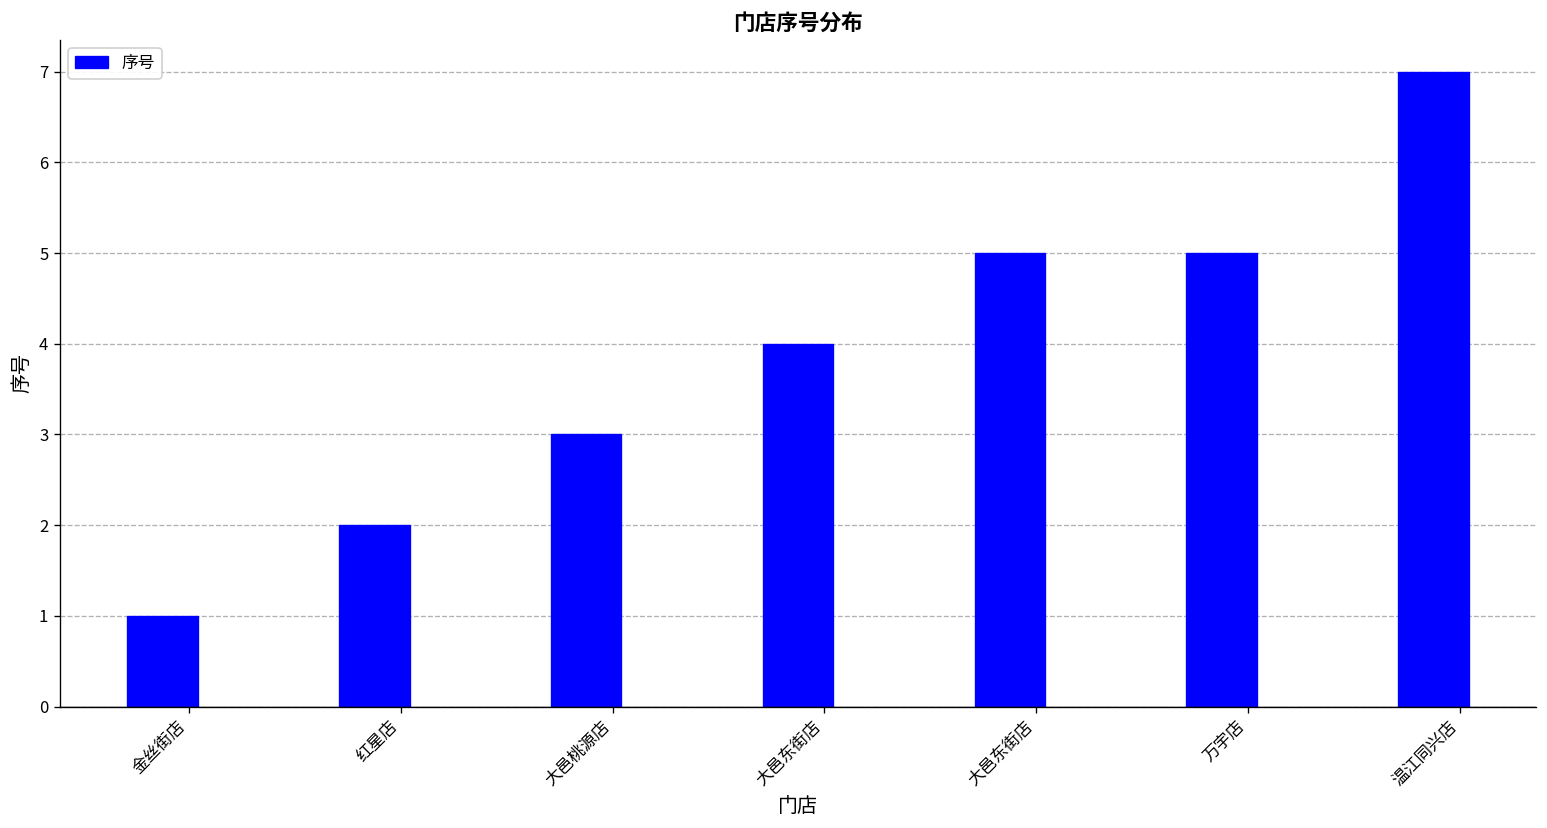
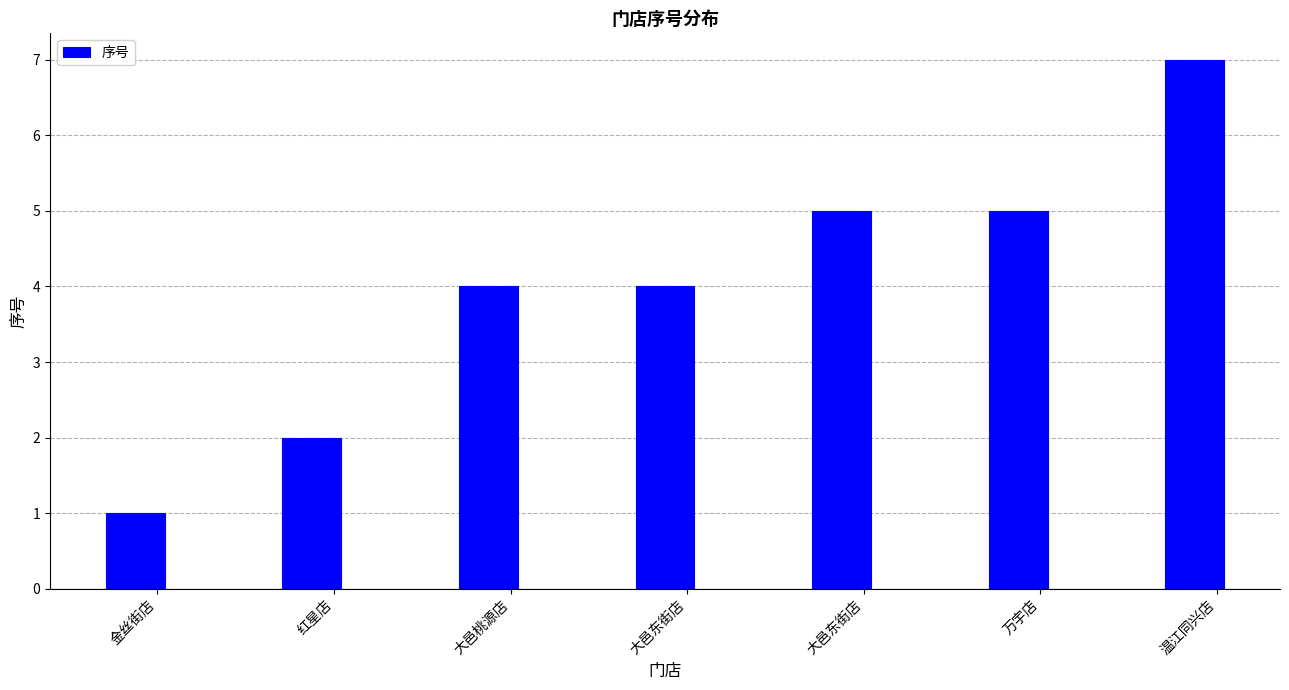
  {
    "金丝街店": 1,
    "红星店": 2,
-   "大邑桃源店": 3,
+   "大邑桃源店": 4,
    "万宇店": 5,
    "温江同兴店": 7
  }
